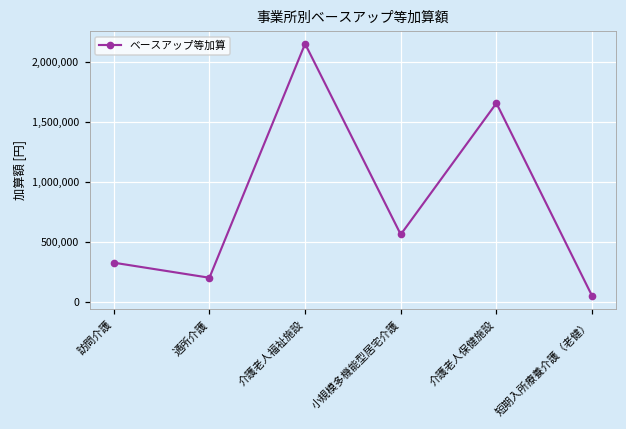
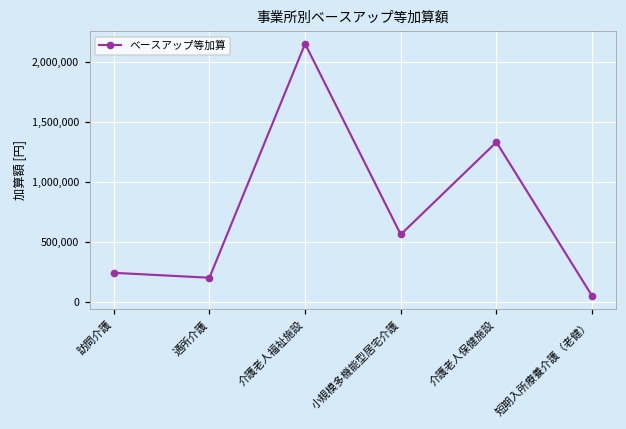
  {
-   "訪問介護": "330,000",
+   "訪問介護": "240,000",
    "通所介護": "200,000",
    "介護老人福祉施設": "2,150,000",
    "小規模多機能型居宅介護": "560,000",
-   "介護老人保健施設": "1,660,000",
+   "介護老人保健施設": "1,330,000",
    "短期入所療養介護（老健）": "50,000"
  }
